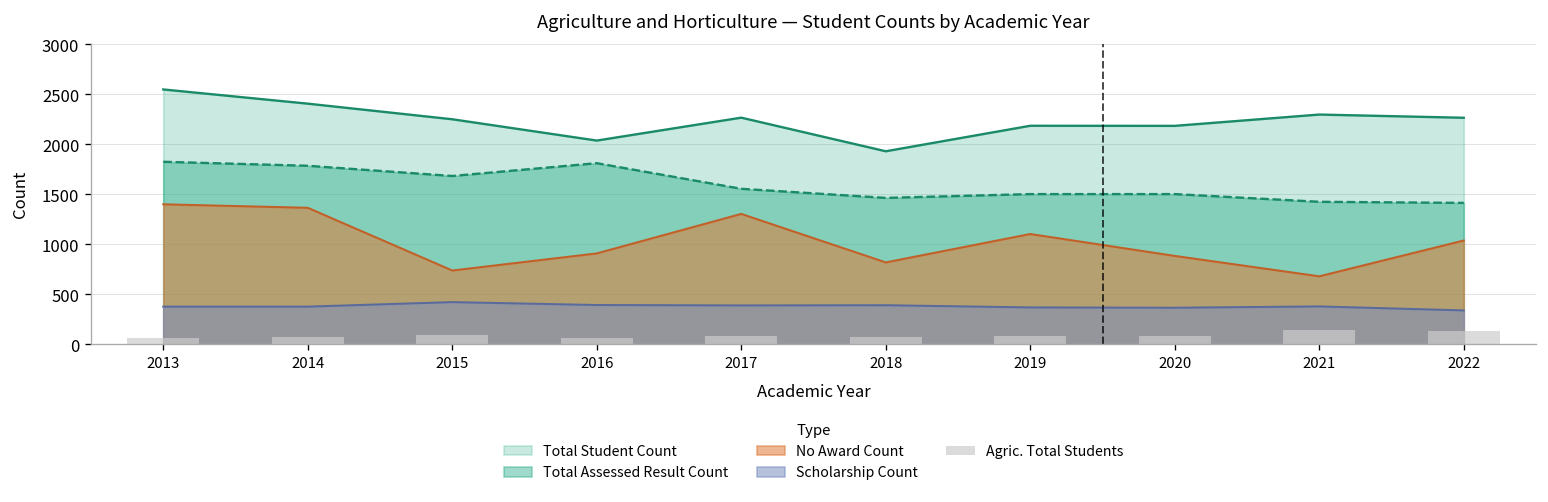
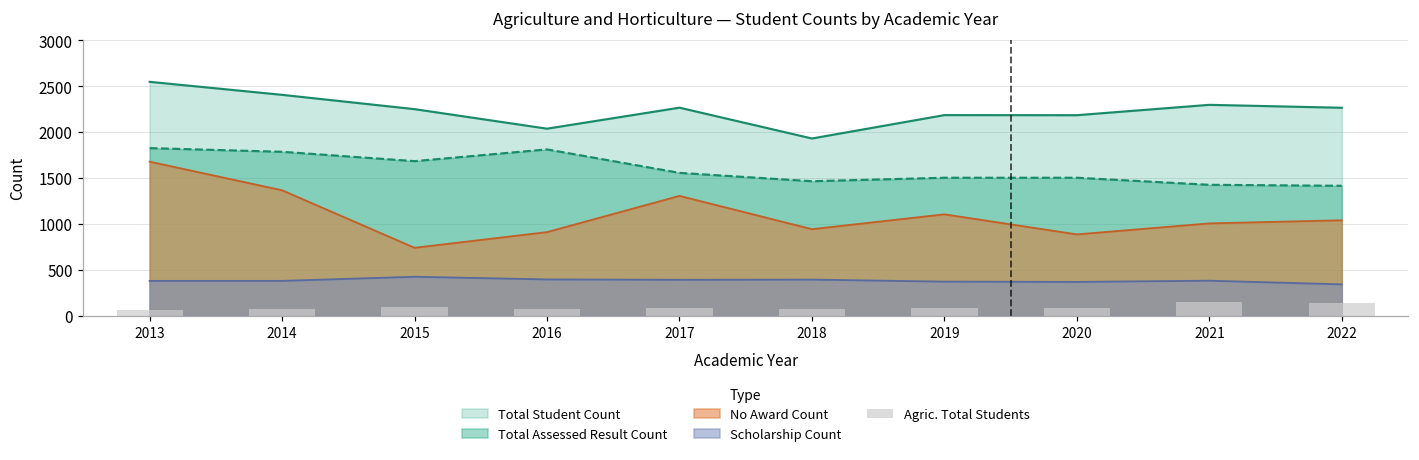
  {
    "No Award Count": {
-     "2013": 1400,
+     "2013": 1700,
      "2014": 1400,
      "2015": 700,
      "2016": 900,
      "2017": 1300,
-     "2018": 800,
+     "2018": 900,
      "2019": 1100,
      "2020": 900,
-     "2021": 700,
+     "2021": 1000,
      "2022": 1000
    }
  }
